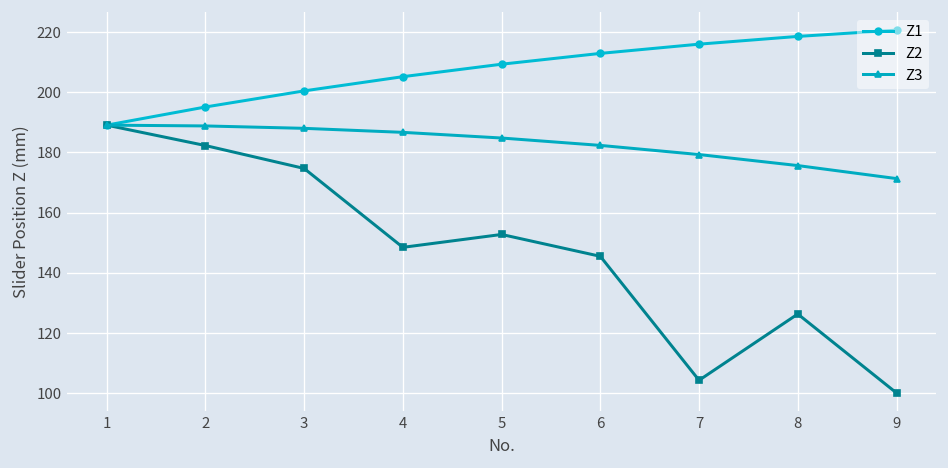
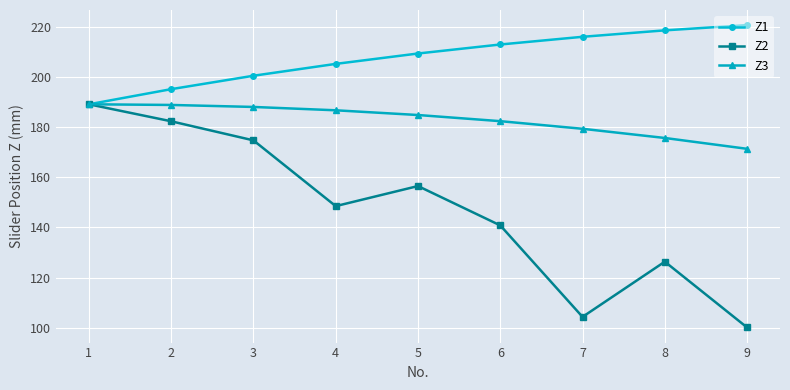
  {
    "Z2": {
      "2": 182,
      "3": 175,
      "4": 148,
-     "5": 153,
-     "6": 145,
+     "5": 156,
+     "6": 141,
      "7": 104,
      "8": 126,
      "9": 100
    }
  }
